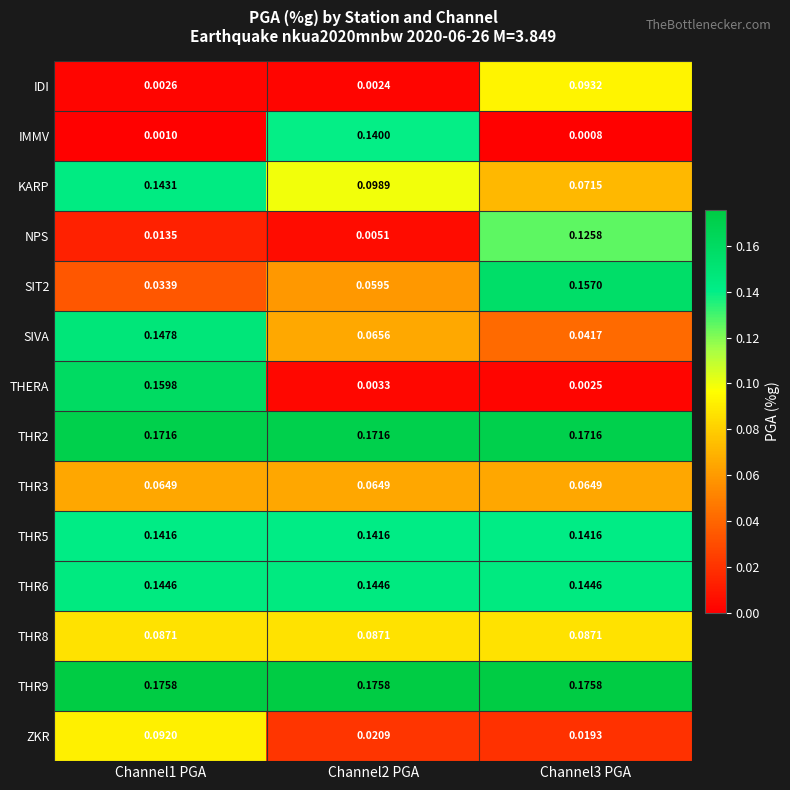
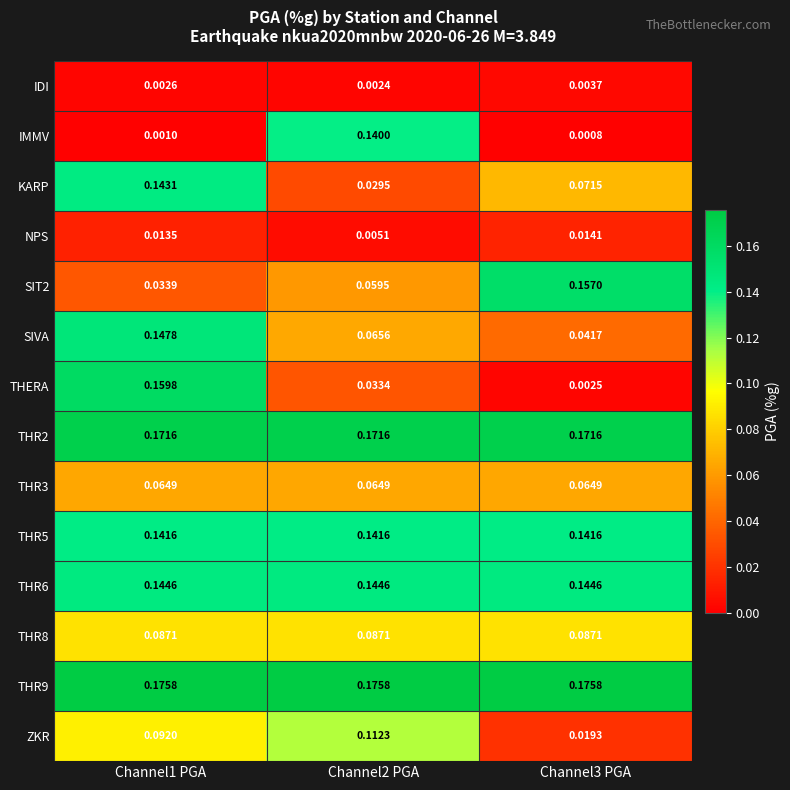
  {
    "IDI": {
      "Channel1 PGA": 0.0026,
      "Channel2 PGA": 0.0024,
-     "Channel3 PGA": 0.0932
+     "Channel3 PGA": 0.0037
    },
    "IMMV": {
      "Channel1 PGA": 0.0010,
      "Channel2 PGA": 0.1400,
      "Channel3 PGA": 0.0008
    },
    "KARP": {
      "Channel1 PGA": 0.1431,
-     "Channel2 PGA": 0.0989,
+     "Channel2 PGA": 0.0295,
      "Channel3 PGA": 0.0715
    },
    "NPS": {
      "Channel1 PGA": 0.0135,
      "Channel2 PGA": 0.0051,
-     "Channel3 PGA": 0.1258
+     "Channel3 PGA": 0.0141
    },
    "SIT2": {
      "Channel1 PGA": 0.0339,
      "Channel2 PGA": 0.0595,
      "Channel3 PGA": 0.1570
    },
    "SIVA": {
      "Channel1 PGA": 0.1478,
      "Channel2 PGA": 0.0656,
      "Channel3 PGA": 0.0417
    },
    "THERA": {
      "Channel1 PGA": 0.1598,
-     "Channel2 PGA": 0.0033,
+     "Channel2 PGA": 0.0334,
      "Channel3 PGA": 0.0025
    },
    "THR2": {
      "Channel1 PGA": 0.1716,
      "Channel2 PGA": 0.1716,
      "Channel3 PGA": 0.1716
    },
    "THR3": {
      "Channel1 PGA": 0.0649,
      "Channel2 PGA": 0.0649,
      "Channel3 PGA": 0.0649
    },
    "THR5": {
      "Channel1 PGA": 0.1416,
      "Channel2 PGA": 0.1416,
      "Channel3 PGA": 0.1416
    },
    "THR6": {
      "Channel1 PGA": 0.1446,
      "Channel2 PGA": 0.1446,
      "Channel3 PGA": 0.1446
    },
    "THR8": {
      "Channel1 PGA": 0.0871,
      "Channel2 PGA": 0.0871,
      "Channel3 PGA": 0.0871
    },
    "THR9": {
      "Channel1 PGA": 0.1758,
      "Channel2 PGA": 0.1758,
      "Channel3 PGA": 0.1758
    },
    "ZKR": {
      "Channel1 PGA": 0.0920,
-     "Channel2 PGA": 0.0209,
+     "Channel2 PGA": 0.1123,
      "Channel3 PGA": 0.0193
    }
  }
